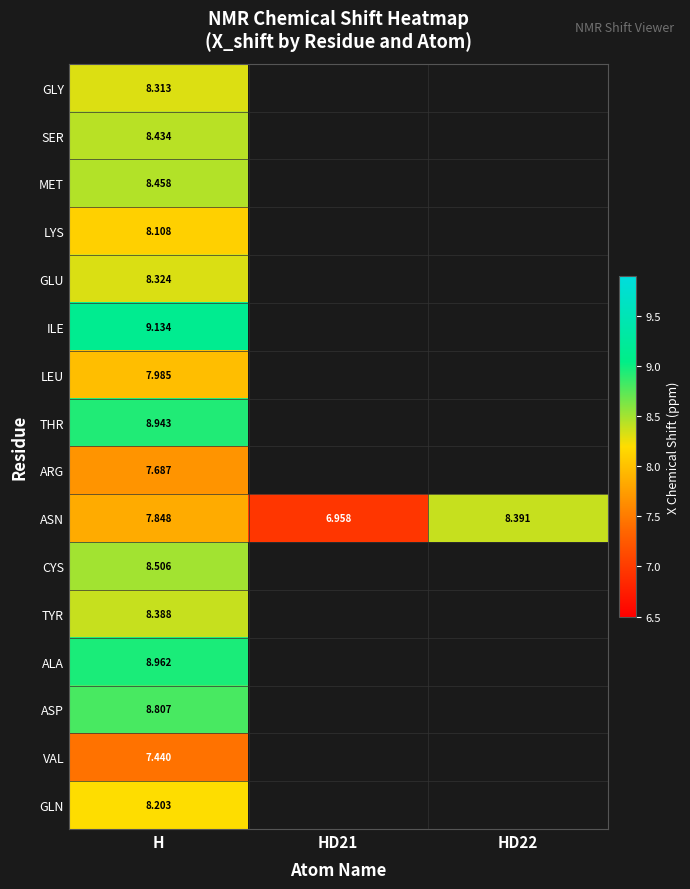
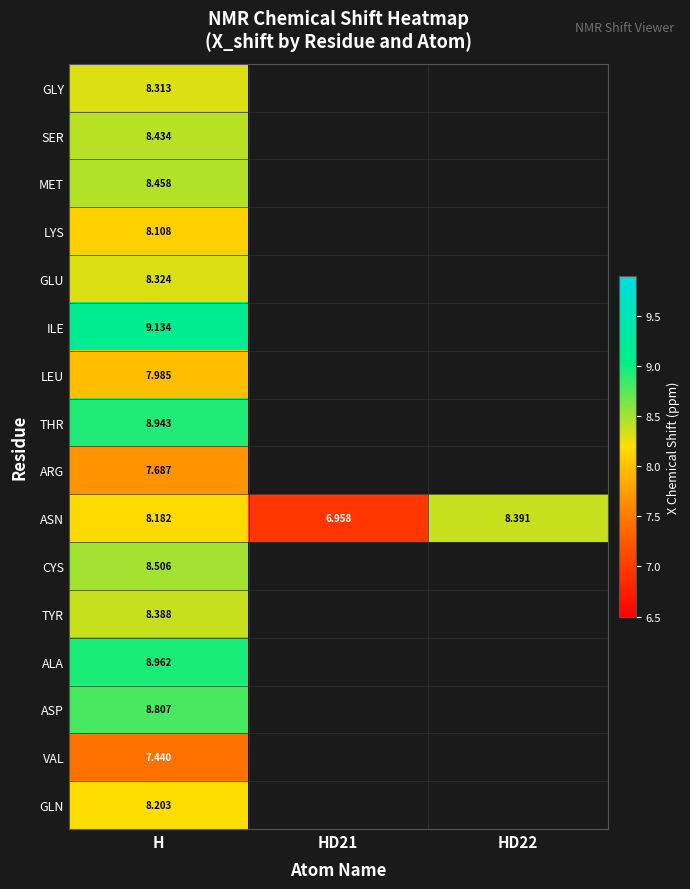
  {
    "GLY": {
      "H": 8.313
    },
    "SER": {
      "H": 8.434
    },
    "MET": {
      "H": 8.458
    },
    "LYS": {
      "H": 8.108
    },
    "GLU": {
      "H": 8.324
    },
    "ILE": {
      "H": 9.134
    },
    "LEU": {
      "H": 7.985
    },
    "THR": {
      "H": 8.943
    },
    "ARG": {
      "H": 7.687
    },
    "ASN": {
-     "H": 7.848,
+     "H": 8.182,
      "HD21": 6.958,
      "HD22": 8.391
    },
    "CYS": {
      "H": 8.506
    },
    "TYR": {
      "H": 8.388
    },
    "ALA": {
      "H": 8.962
    },
    "ASP": {
      "H": 8.807
    },
    "VAL": {
      "H": 7.440
    },
    "GLN": {
      "H": 8.203
    }
  }
